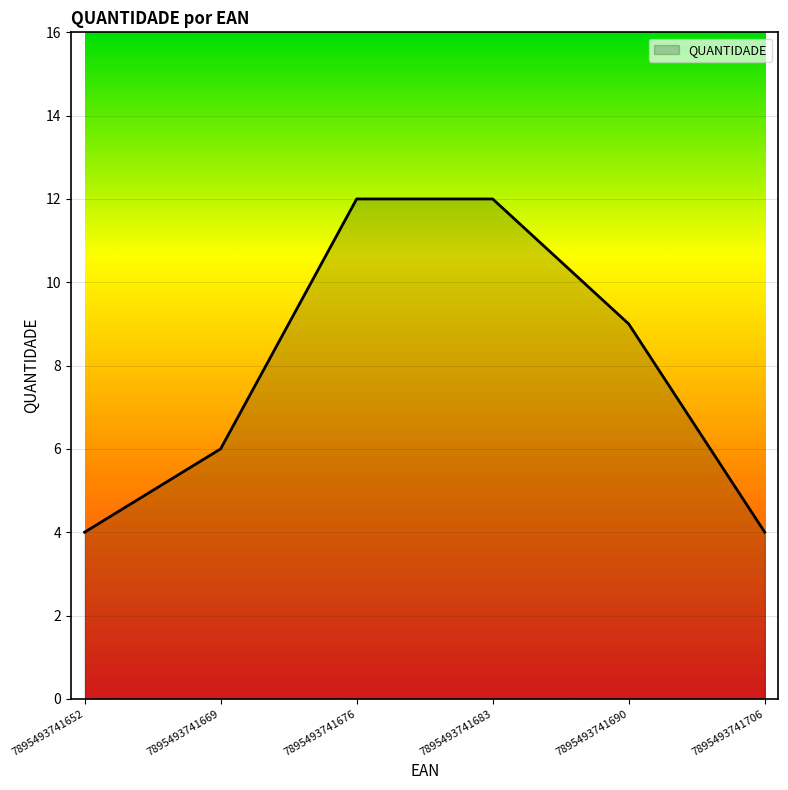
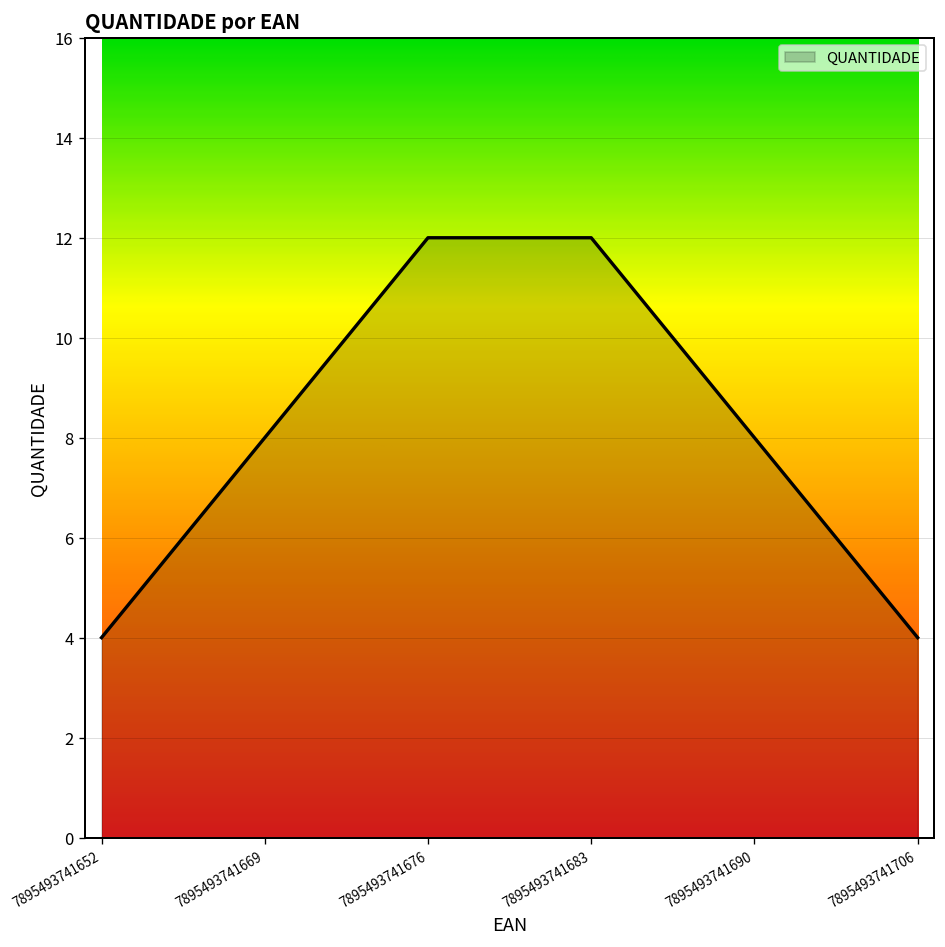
  {
    "7895493741652": 4,
-   "7895493741669": 6,
+   "7895493741669": 8,
    "7895493741676": 12,
    "7895493741683": 12,
-   "7895493741690": 9,
+   "7895493741690": 8,
    "7895493741706": 4
  }
